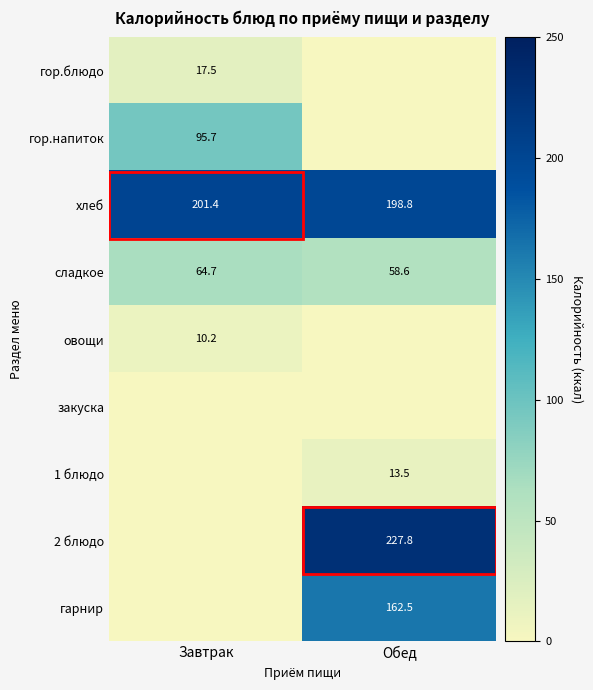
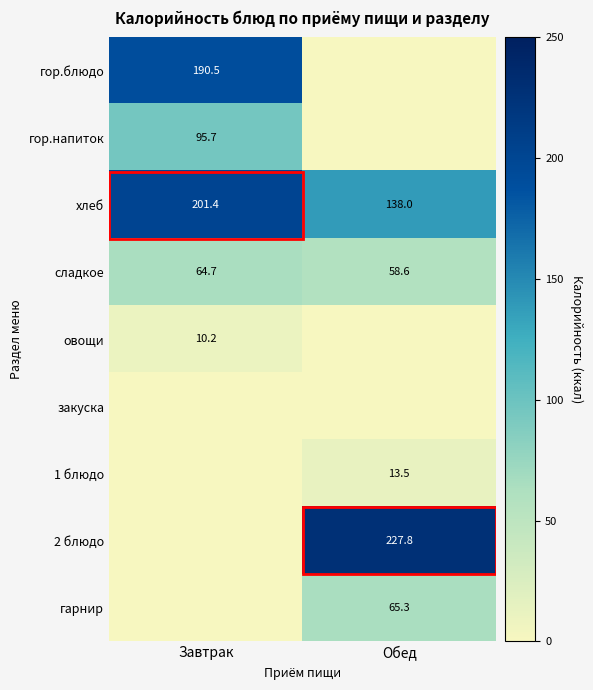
  {
    "гор.блюдо": {
-     "Завтрак": 17.5
+     "Завтрак": 190.5
    },
    "гор.напиток": {
      "Завтрак": 95.7
    },
    "хлеб": {
      "Завтрак": 201.4,
-     "Обед": 198.8
+     "Обед": 138.0
    },
    "сладкое": {
      "Завтрак": 64.7,
      "Обед": 58.6
    },
    "овощи": {
      "Завтрак": 10.2
    },
    "1 блюдо": {
      "Обед": 13.5
    },
    "2 блюдо": {
      "Обед": 227.8
    },
    "гарнир": {
-     "Обед": 162.5
+     "Обед": 65.3
    }
  }
